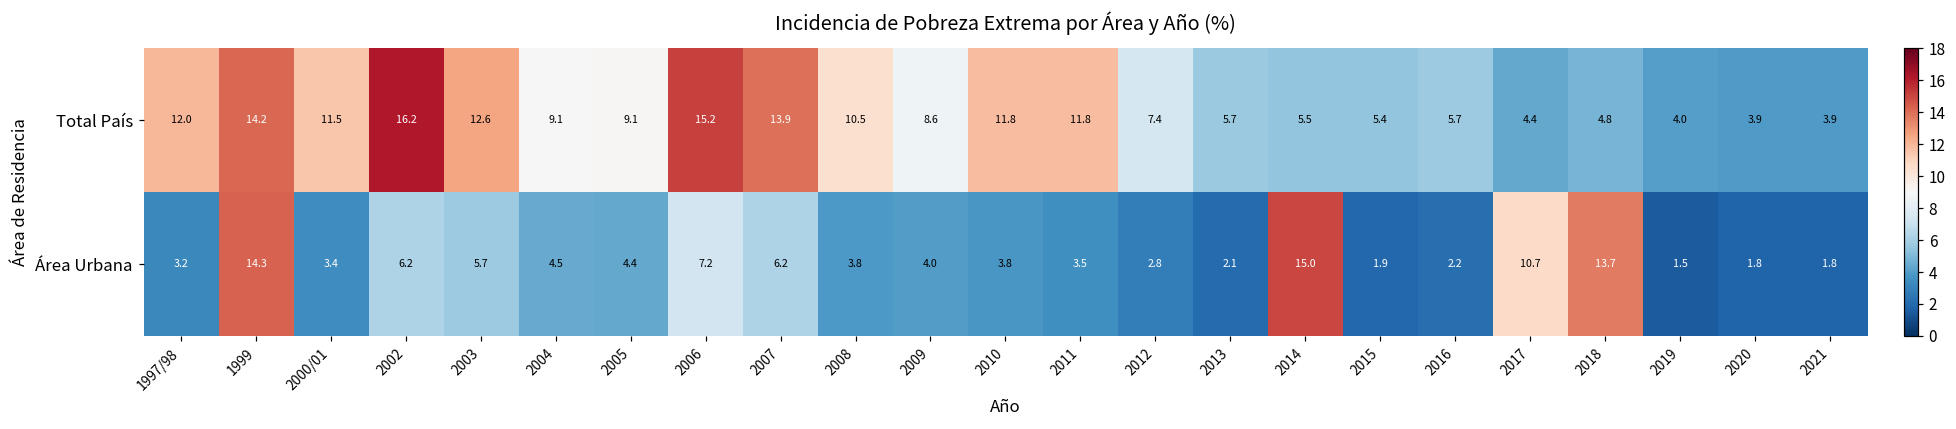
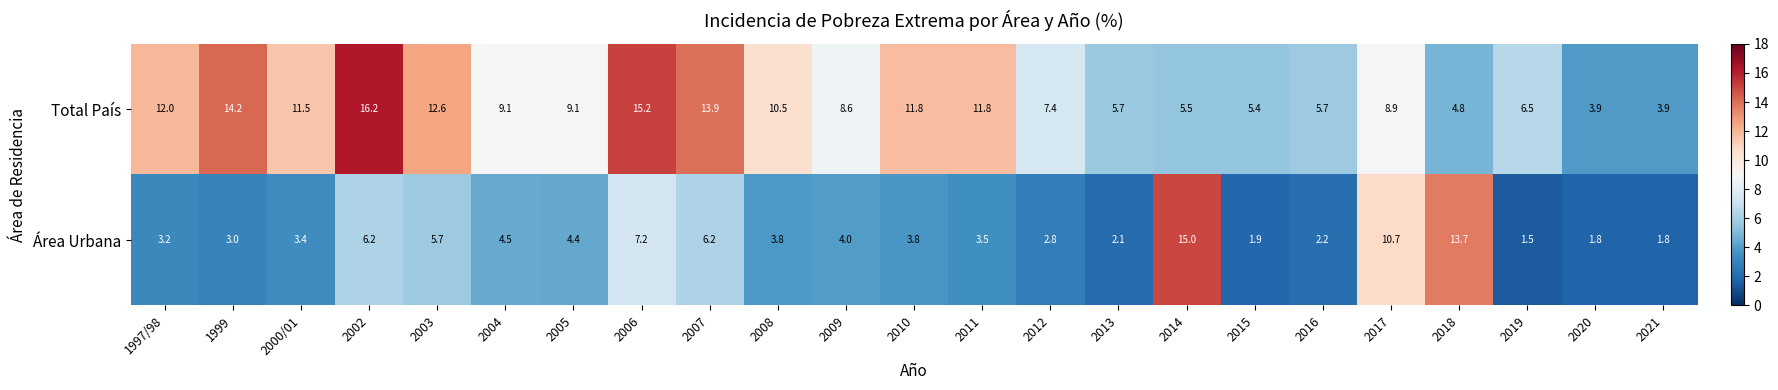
  {
    "Total País": {
      "1997/98": 12.0,
      "1999": 14.2,
      "2000/01": 11.5,
      "2002": 16.2,
      "2003": 12.6,
      "2004": 9.1,
      "2005": 9.1,
      "2006": 15.2,
      "2007": 13.9,
      "2008": 10.5,
      "2009": 8.6,
      "2010": 11.8,
      "2011": 11.8,
      "2012": 7.4,
      "2013": 5.7,
      "2014": 5.5,
      "2015": 5.4,
      "2016": 5.7,
-     "2017": 4.4,
+     "2017": 8.9,
      "2018": 4.8,
-     "2019": 4.0,
+     "2019": 6.5,
      "2020": 3.9,
      "2021": 3.9
    },
    "Área Urbana": {
      "1997/98": 3.2,
-     "1999": 14.3,
+     "1999": 3.0,
      "2000/01": 3.4,
      "2002": 6.2,
      "2003": 5.7,
      "2004": 4.5,
      "2005": 4.4,
      "2006": 7.2,
      "2007": 6.2,
      "2008": 3.8,
      "2009": 4.0,
      "2010": 3.8,
      "2011": 3.5,
      "2012": 2.8,
      "2013": 2.1,
      "2014": 15.0,
      "2015": 1.9,
      "2016": 2.2,
      "2017": 10.7,
      "2018": 13.7,
      "2019": 1.5,
      "2020": 1.8,
      "2021": 1.8
    }
  }
